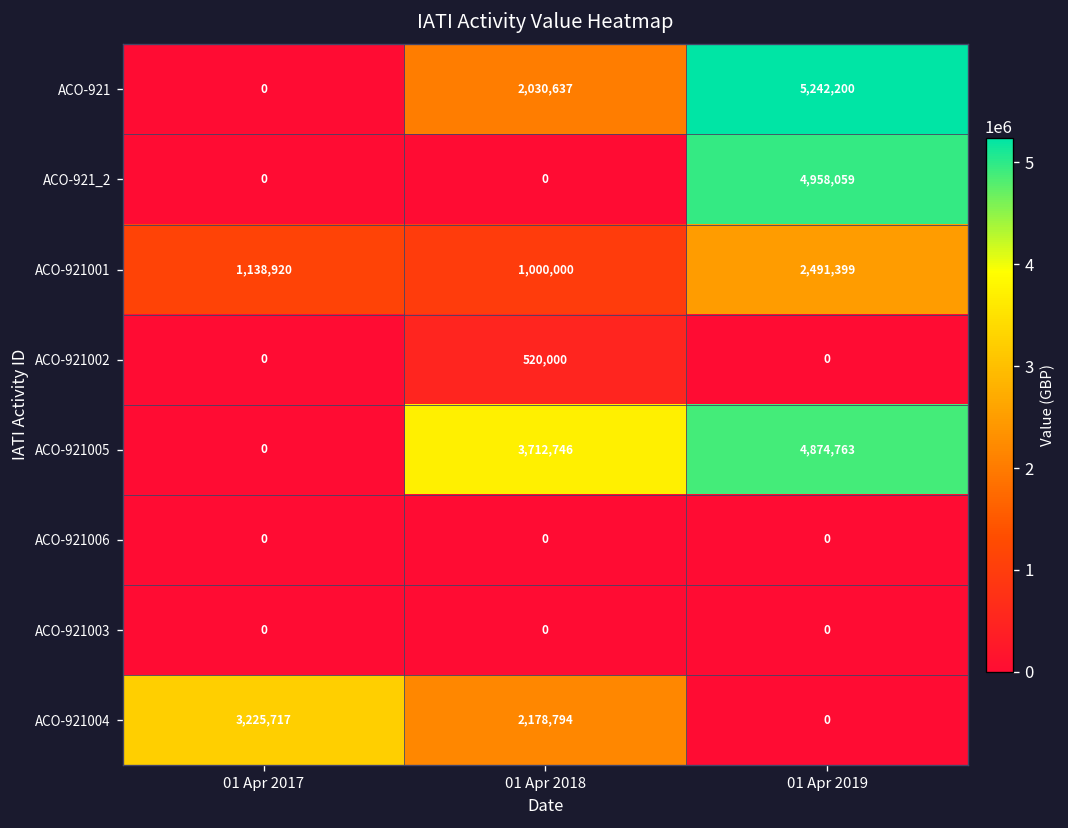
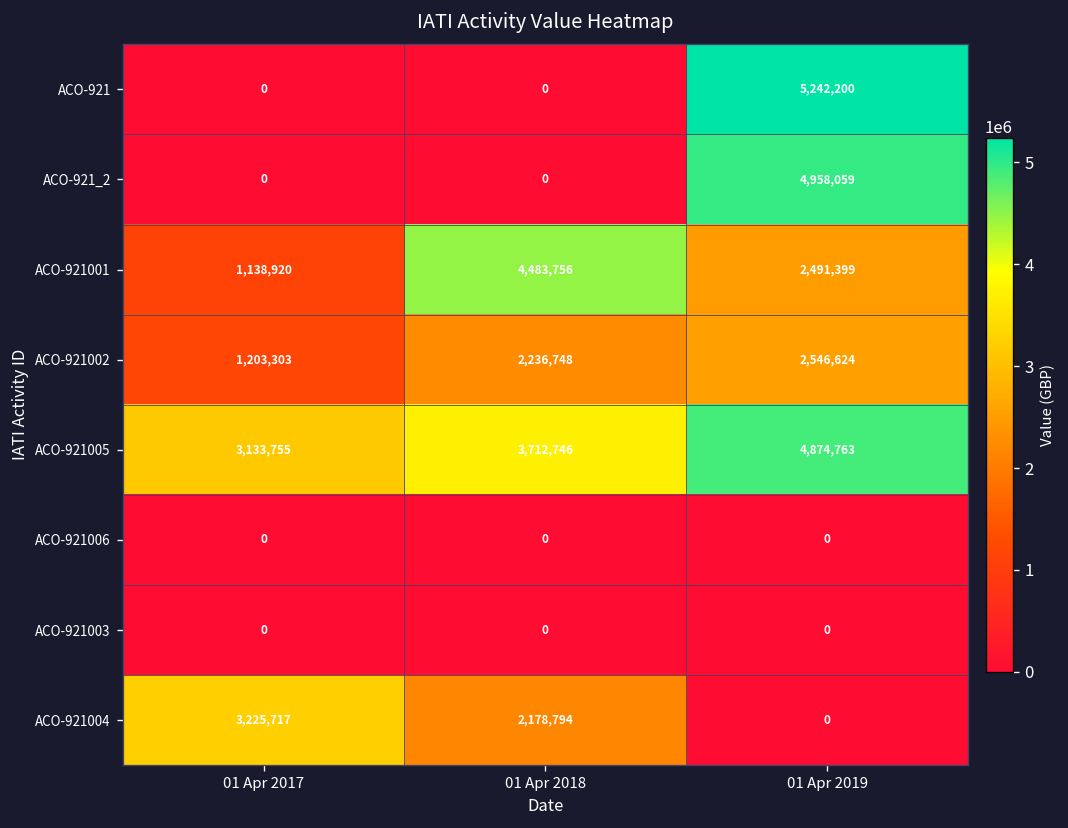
  {
    "ACO-921": {
      "01 Apr 2017": "0",
-     "01 Apr 2018": "2,030,637",
+     "01 Apr 2018": "0",
      "01 Apr 2019": "5,242,200"
    },
    "ACO-921_2": {
      "01 Apr 2017": "0",
      "01 Apr 2018": "0",
      "01 Apr 2019": "4,958,059"
    },
    "ACO-921001": {
      "01 Apr 2017": "1,138,920",
-     "01 Apr 2018": "1,000,000",
+     "01 Apr 2018": "4,483,756",
      "01 Apr 2019": "2,491,399"
    },
    "ACO-921002": {
-     "01 Apr 2017": "0",
-     "01 Apr 2018": "520,000",
-     "01 Apr 2019": "0"
+     "01 Apr 2017": "1,203,303",
+     "01 Apr 2018": "2,236,748",
+     "01 Apr 2019": "2,546,624"
    },
    "ACO-921005": {
-     "01 Apr 2017": "0",
+     "01 Apr 2017": "3,133,755",
      "01 Apr 2018": "3,712,746",
      "01 Apr 2019": "4,874,763"
    },
    "ACO-921006": {
      "01 Apr 2017": "0",
      "01 Apr 2018": "0",
      "01 Apr 2019": "0"
    },
    "ACO-921003": {
      "01 Apr 2017": "0",
      "01 Apr 2018": "0",
      "01 Apr 2019": "0"
    },
    "ACO-921004": {
      "01 Apr 2017": "3,225,717",
      "01 Apr 2018": "2,178,794",
      "01 Apr 2019": "0"
    }
  }
